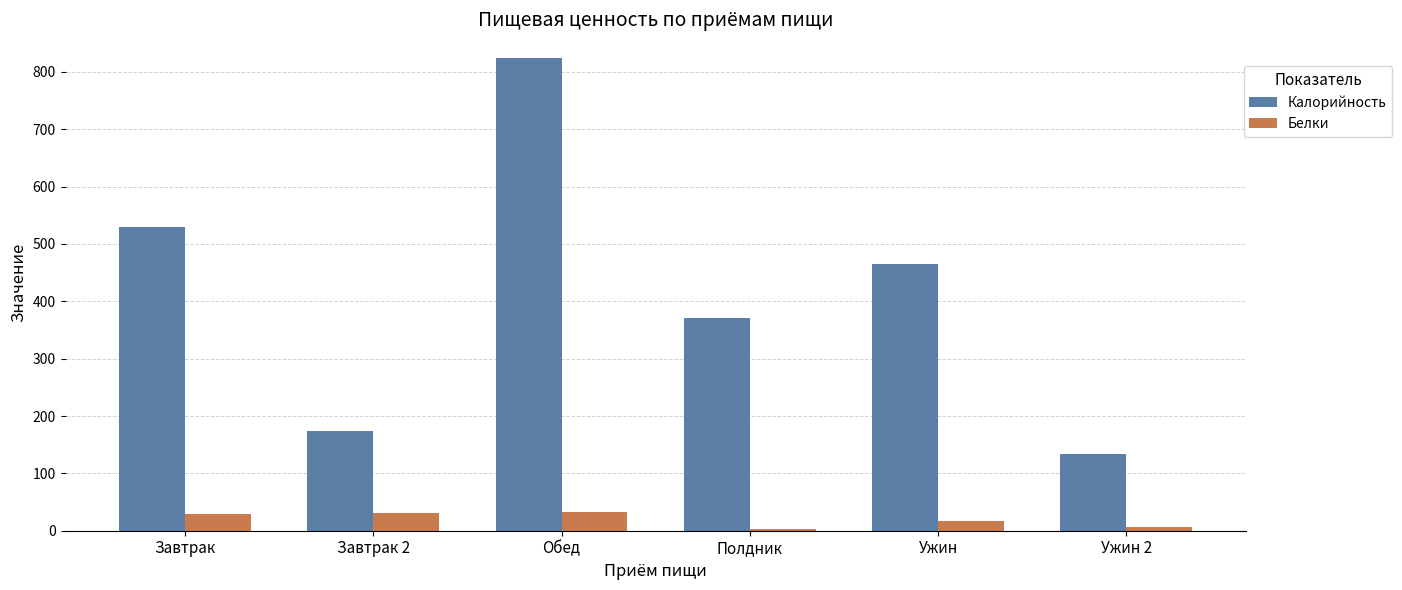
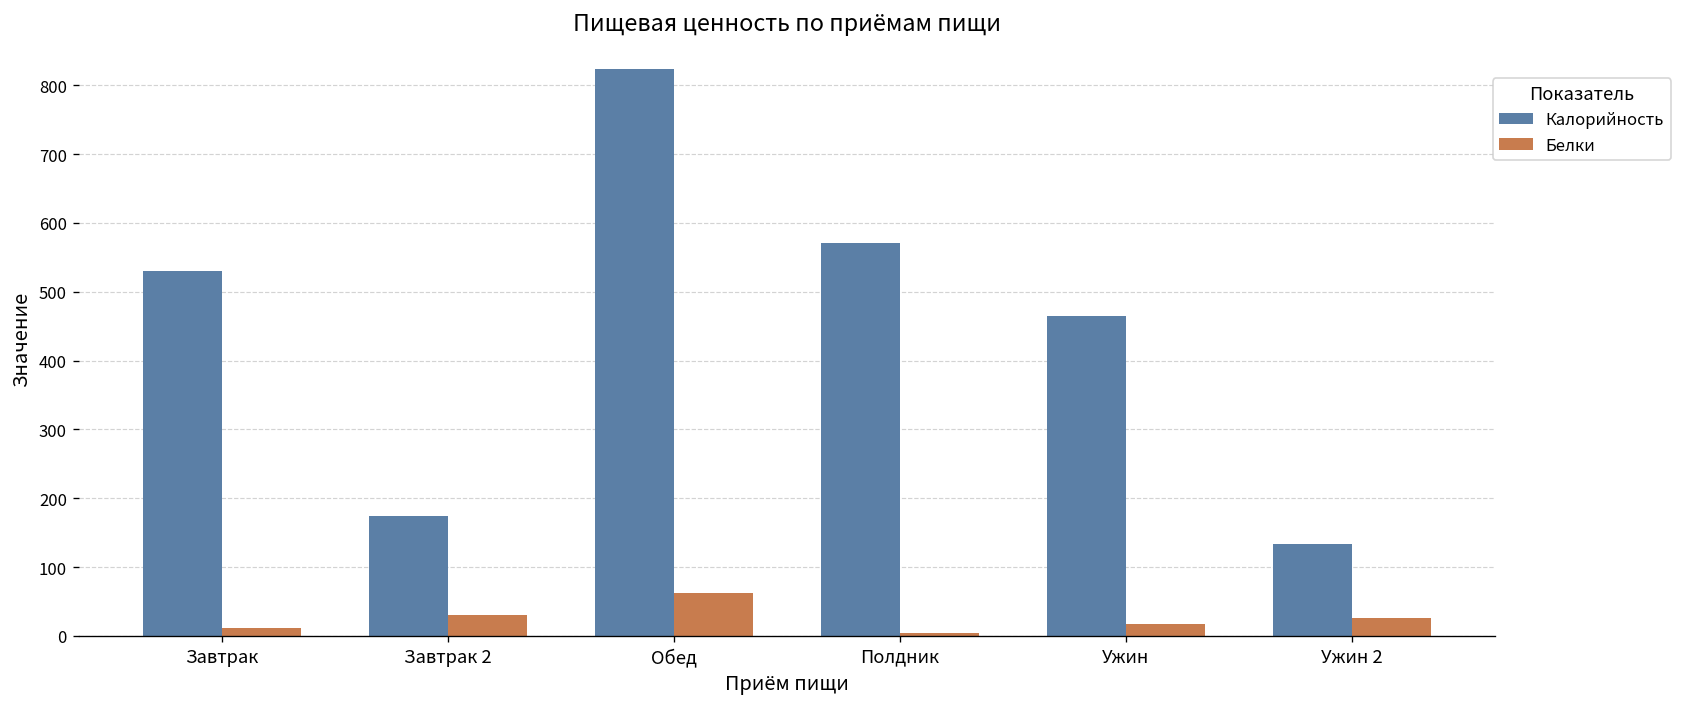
  {
    "Калорийность": {
      "Завтрак": 530,
      "Завтрак 2": 170,
      "Обед": 820,
-     "Полдник": 370,
+     "Полдник": 570,
      "Ужин": 470,
      "Ужин 2": 130
    },
    "Белки": {
-     "Завтрак": 30,
+     "Завтрак": 10,
      "Завтрак 2": 30,
-     "Обед": 30,
+     "Обед": 60,
      "Ужин": 20,
-     "Ужин 2": 10
+     "Ужин 2": 30
    }
  }
